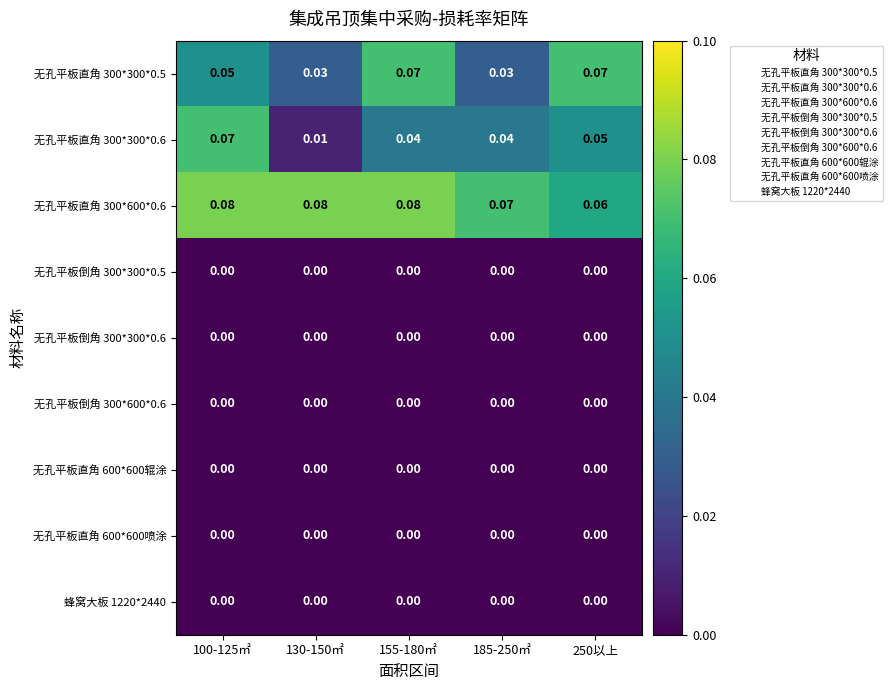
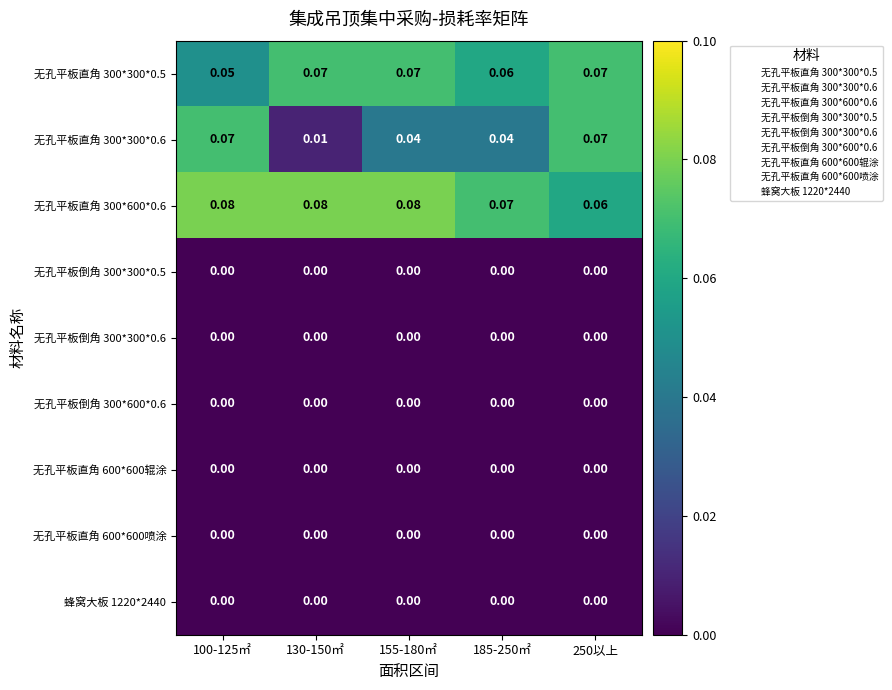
  {
    "无孔平板直角 300*300*0.5": {
      "100-125㎡": 0.05,
-     "130-150㎡": 0.03,
+     "130-150㎡": 0.07,
      "155-180㎡": 0.07,
-     "185-250㎡": 0.03,
+     "185-250㎡": 0.06,
      "250以上": 0.07
    },
    "无孔平板直角 300*300*0.6": {
      "100-125㎡": 0.07,
      "130-150㎡": 0.01,
      "155-180㎡": 0.04,
      "185-250㎡": 0.04,
-     "250以上": 0.05
+     "250以上": 0.07
    },
    "无孔平板直角 300*600*0.6": {
      "100-125㎡": 0.08,
      "130-150㎡": 0.08,
      "155-180㎡": 0.08,
      "185-250㎡": 0.07,
      "250以上": 0.06
    },
    "无孔平板倒角 300*300*0.5": {
      "100-125㎡": 0.00,
      "130-150㎡": 0.00,
      "155-180㎡": 0.00,
      "185-250㎡": 0.00,
      "250以上": 0.00
    },
    "无孔平板倒角 300*300*0.6": {
      "100-125㎡": 0.00,
      "130-150㎡": 0.00,
      "155-180㎡": 0.00,
      "185-250㎡": 0.00,
      "250以上": 0.00
    },
    "无孔平板倒角 300*600*0.6": {
      "100-125㎡": 0.00,
      "130-150㎡": 0.00,
      "155-180㎡": 0.00,
      "185-250㎡": 0.00,
      "250以上": 0.00
    },
    "无孔平板直角 600*600辊涂": {
      "100-125㎡": 0.00,
      "130-150㎡": 0.00,
      "155-180㎡": 0.00,
      "185-250㎡": 0.00,
      "250以上": 0.00
    },
    "无孔平板直角 600*600喷涂": {
      "100-125㎡": 0.00,
      "130-150㎡": 0.00,
      "155-180㎡": 0.00,
      "185-250㎡": 0.00,
      "250以上": 0.00
    },
    "蜂窝大板 1220*2440": {
      "100-125㎡": 0.00,
      "130-150㎡": 0.00,
      "155-180㎡": 0.00,
      "185-250㎡": 0.00,
      "250以上": 0.00
    }
  }
